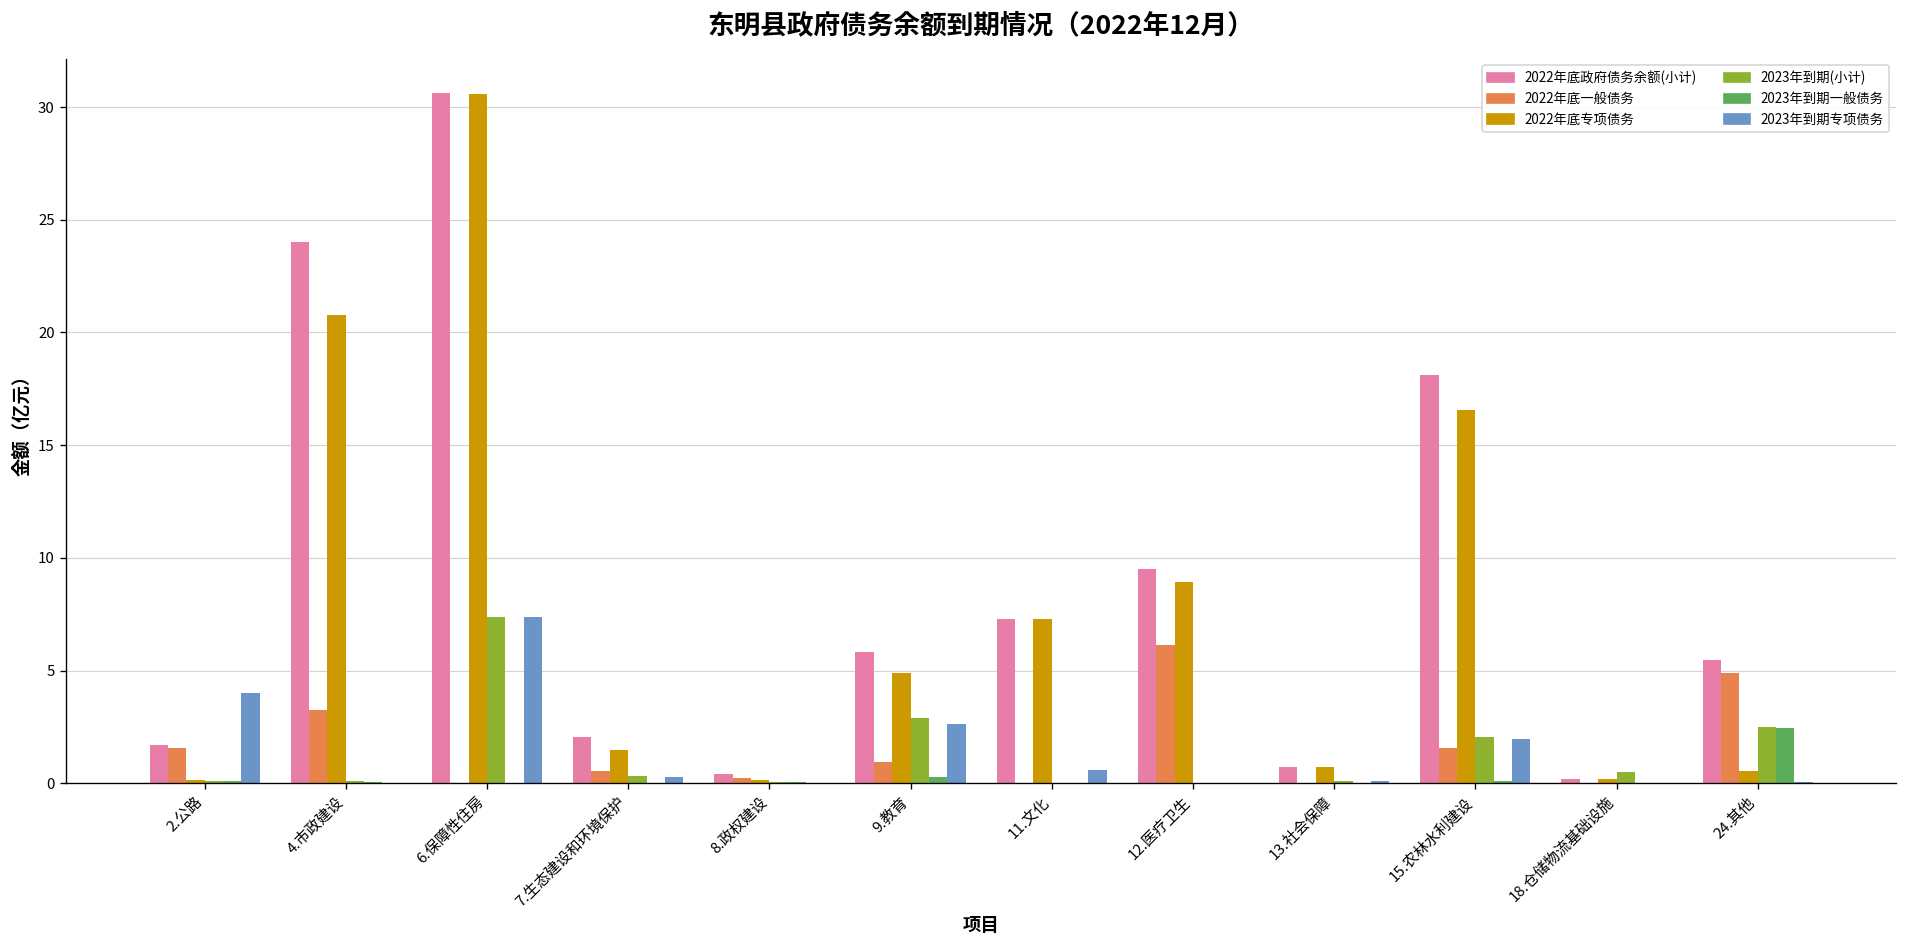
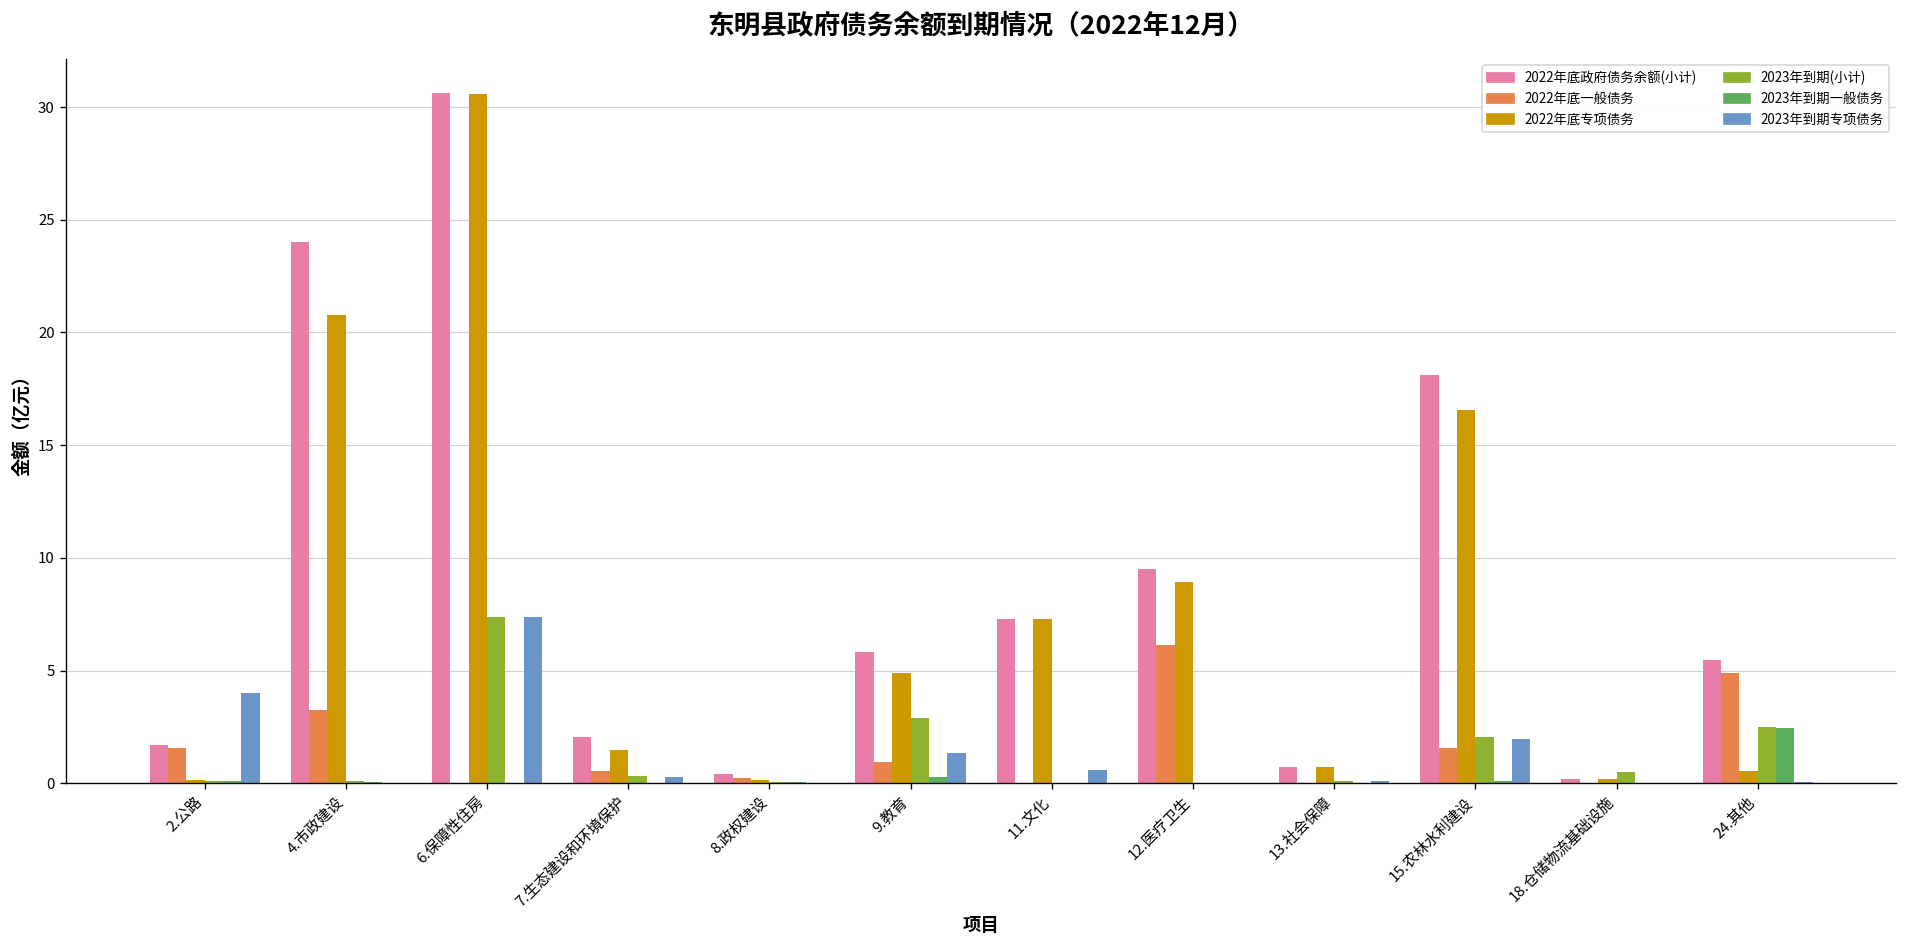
  {
    "2022年底政府债务余额(小计)": {
      "2.公路": 1.7,
      "4.市政建设": 24.0,
      "6.保障性住房": 30.6,
      "7.生态建设和环境保护": 2.0,
      "8.政权建设": 0.4,
      "9.教育": 5.8,
      "11.文化": 7.3,
      "12.医疗卫生": 9.5,
      "13.社会保障": 0.7,
      "15.农林水利建设": 18.1,
      "18.仓储物流基础设施": 0.2,
      "24.其他": 5.5
    },
    "2022年底一般债务": {
      "2.公路": 1.6,
      "4.市政建设": 3.3,
      "7.生态建设和环境保护": 0.6,
      "8.政权建设": 0.3,
      "9.教育": 0.9,
      "11.文化": 0.0,
      "12.医疗卫生": 6.1,
      "15.农林水利建设": 1.5,
      "18.仓储物流基础设施": 0.0,
      "24.其他": 4.9
    },
    "2022年底专项债务": {
      "4.市政建设": 20.8,
      "6.保障性住房": 30.6,
      "7.生态建设和环境保护": 1.5,
      "8.政权建设": 0.1,
      "9.教育": 4.9,
      "11.文化": 7.3,
      "12.医疗卫生": 8.9,
      "13.社会保障": 0.7,
      "15.农林水利建设": 16.5,
      "18.仓储物流基础设施": 0.2,
      "24.其他": 0.6
    },
    "2023年到期(小计)": {
      "6.保障性住房": 7.4,
      "7.生态建设和环境保护": 0.3,
      "9.教育": 2.9,
      "11.文化": 0.0,
      "15.农林水利建设": 2.1,
      "18.仓储物流基础设施": 0.5,
      "24.其他": 2.5
    },
    "2023年到期一般债务": {
      "6.保障性住房": 0.0,
      "9.教育": 0.3,
      "11.文化": 0.0,
      "18.仓储物流基础设施": 0.0,
      "24.其他": 2.5
    },
    "2023年到期专项债务": {
      "2.公路": 4.0,
      "6.保障性住房": 7.4,
      "7.生态建设和环境保护": 0.3,
      "8.政权建设": 0.0,
-     "9.教育": 2.6,
+     "9.教育": 1.4,
      "11.文化": 0.6,
      "12.医疗卫生": 0.0,
      "15.农林水利建设": 2.0,
      "18.仓储物流基础设施": 0.0
    }
  }
